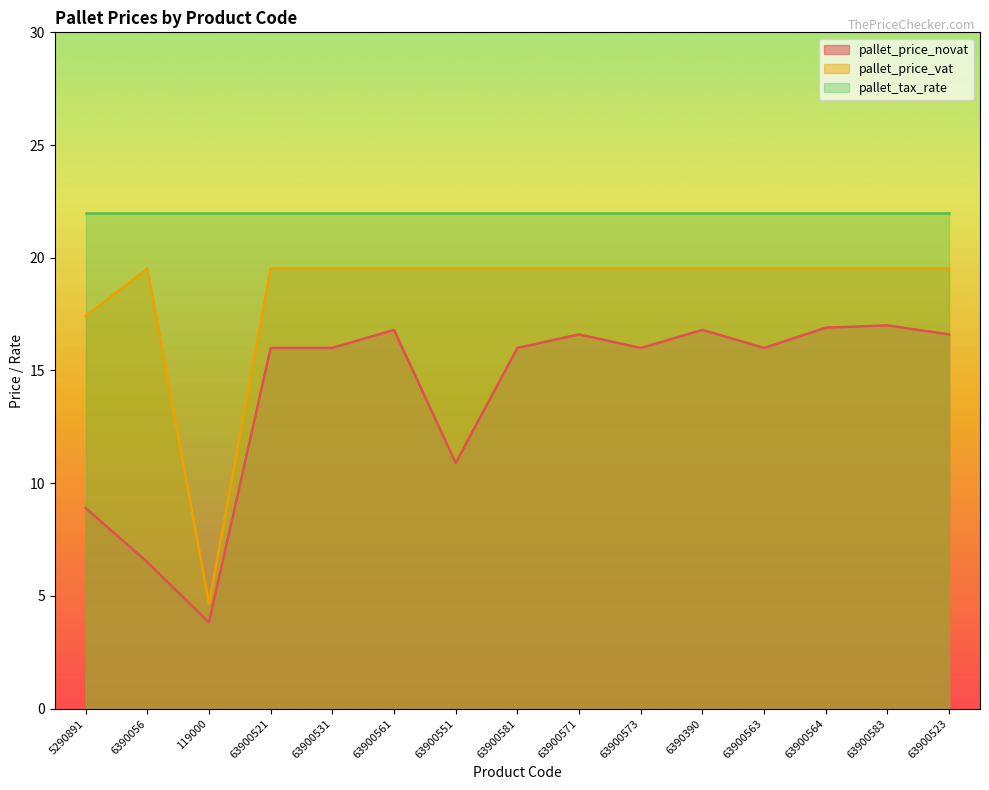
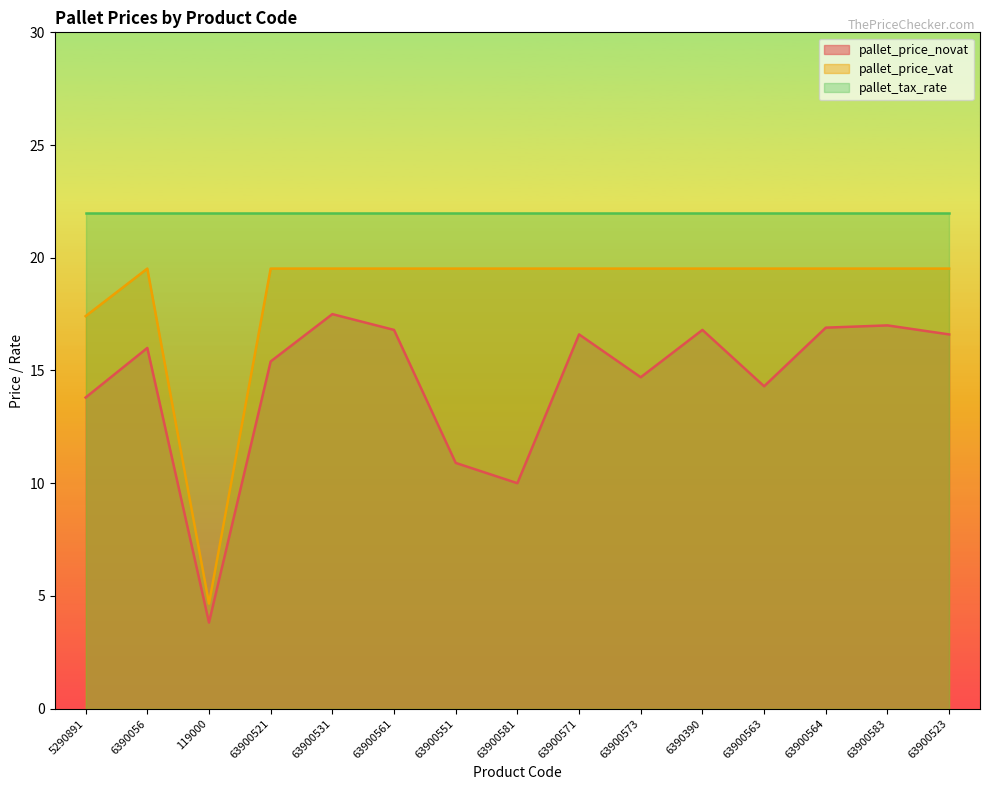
  {
    "pallet_price_novat": {
-     "5290891": 8.9,
-     "6390056": 6.5,
+     "5290891": 13.8,
+     "6390056": 16.0,
      "119000": 3.8,
-     "63900521": 16.0,
-     "63900531": 16.0,
+     "63900521": 15.4,
+     "63900531": 17.5,
      "63900561": 16.8,
      "63900551": 10.9,
-     "63900581": 16,
+     "63900581": 10,
      "63900571": 16.6,
-     "63900573": 16.0,
+     "63900573": 14.7,
      "6390390": 16.8,
-     "63900563": 16.0,
+     "63900563": 14.3,
      "63900564": 16.9,
      "63900583": 17.0,
      "63900523": 16.6
    },
    "pallet_price_vat": {
      "5290891": 17.4,
      "6390056": 19.5,
      "119000": 4.7,
      "63900521": 19.5,
      "63900531": 19.5,
      "63900561": 19.5,
      "63900551": 19.5,
      "63900581": 19.5,
      "63900571": 19.5,
      "63900573": 19.5,
      "6390390": 19.5,
      "63900563": 19.5,
      "63900564": 19.5,
      "63900583": 19.5,
      "63900523": 19.5
    },
    "pallet_tax_rate": {
      "5290891": 22.0,
      "6390056": 22.0,
      "119000": 22.0,
      "63900521": 22.0,
      "63900531": 22.0,
      "63900561": 22.0,
      "63900551": 22.0,
      "63900581": 22.0,
      "63900571": 22.0,
      "63900573": 22.0,
      "6390390": 22.0,
      "63900563": 22.0,
      "63900564": 22.0,
      "63900583": 22.0,
      "63900523": 22.0
    }
  }
